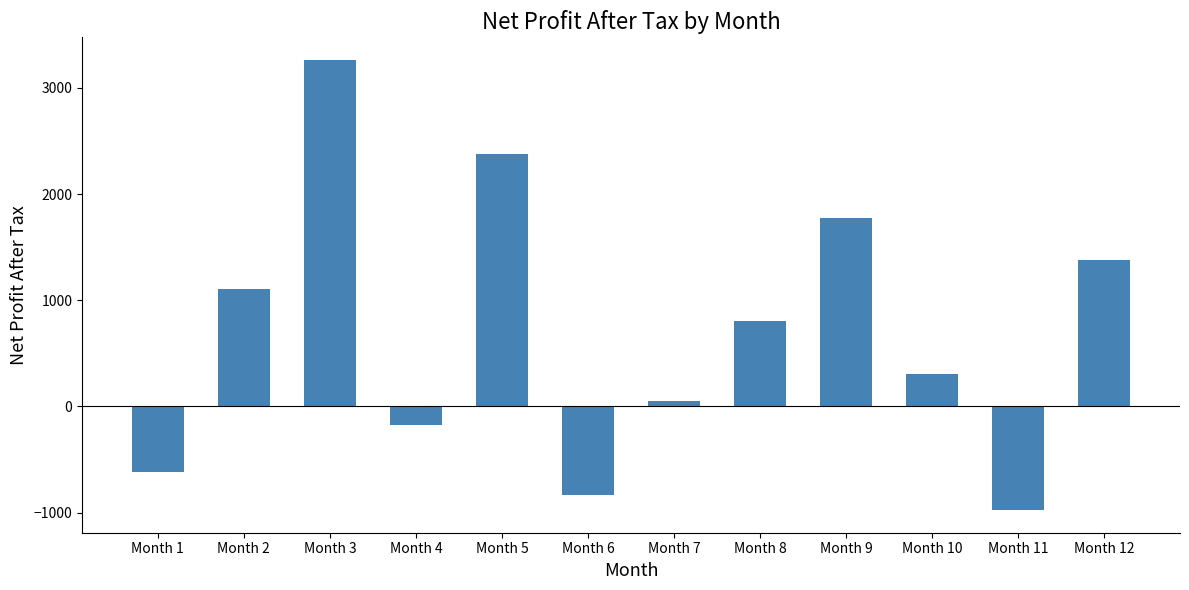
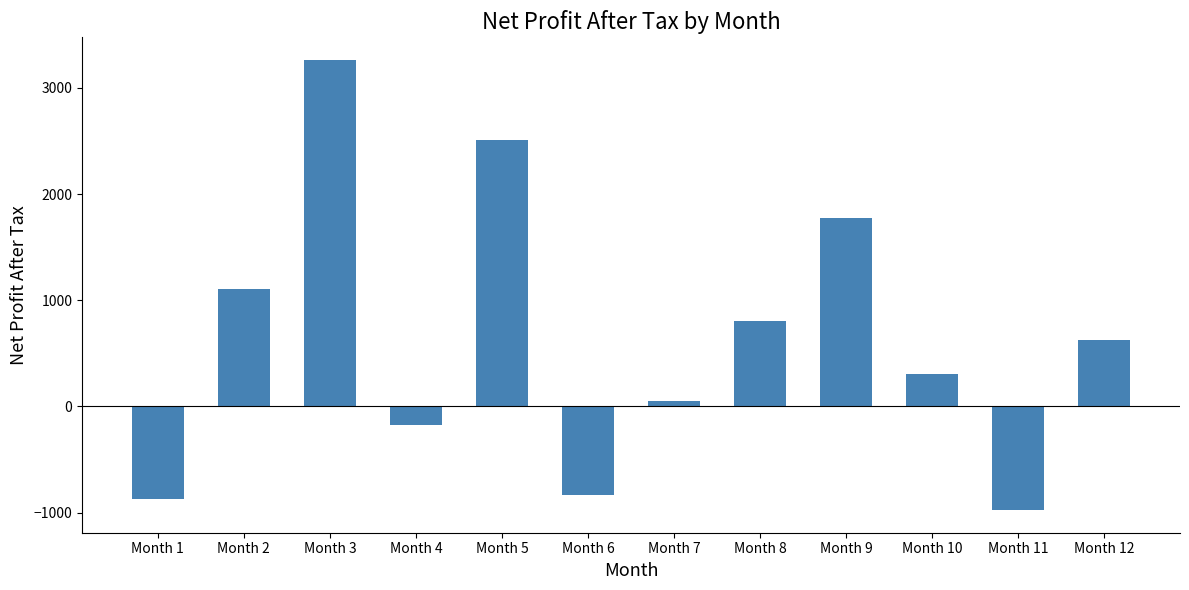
  {
-   "Month 1": -620,
+   "Month 1": -870,
    "Month 2": 1100,
    "Month 3": 3260,
    "Month 4": -180,
-   "Month 5": 2380,
+   "Month 5": 2510,
    "Month 6": -840,
    "Month 7": 50,
    "Month 8": 800,
    "Month 9": 1780,
    "Month 10": 310,
    "Month 11": -980,
-   "Month 12": 1380
+   "Month 12": 620
  }
